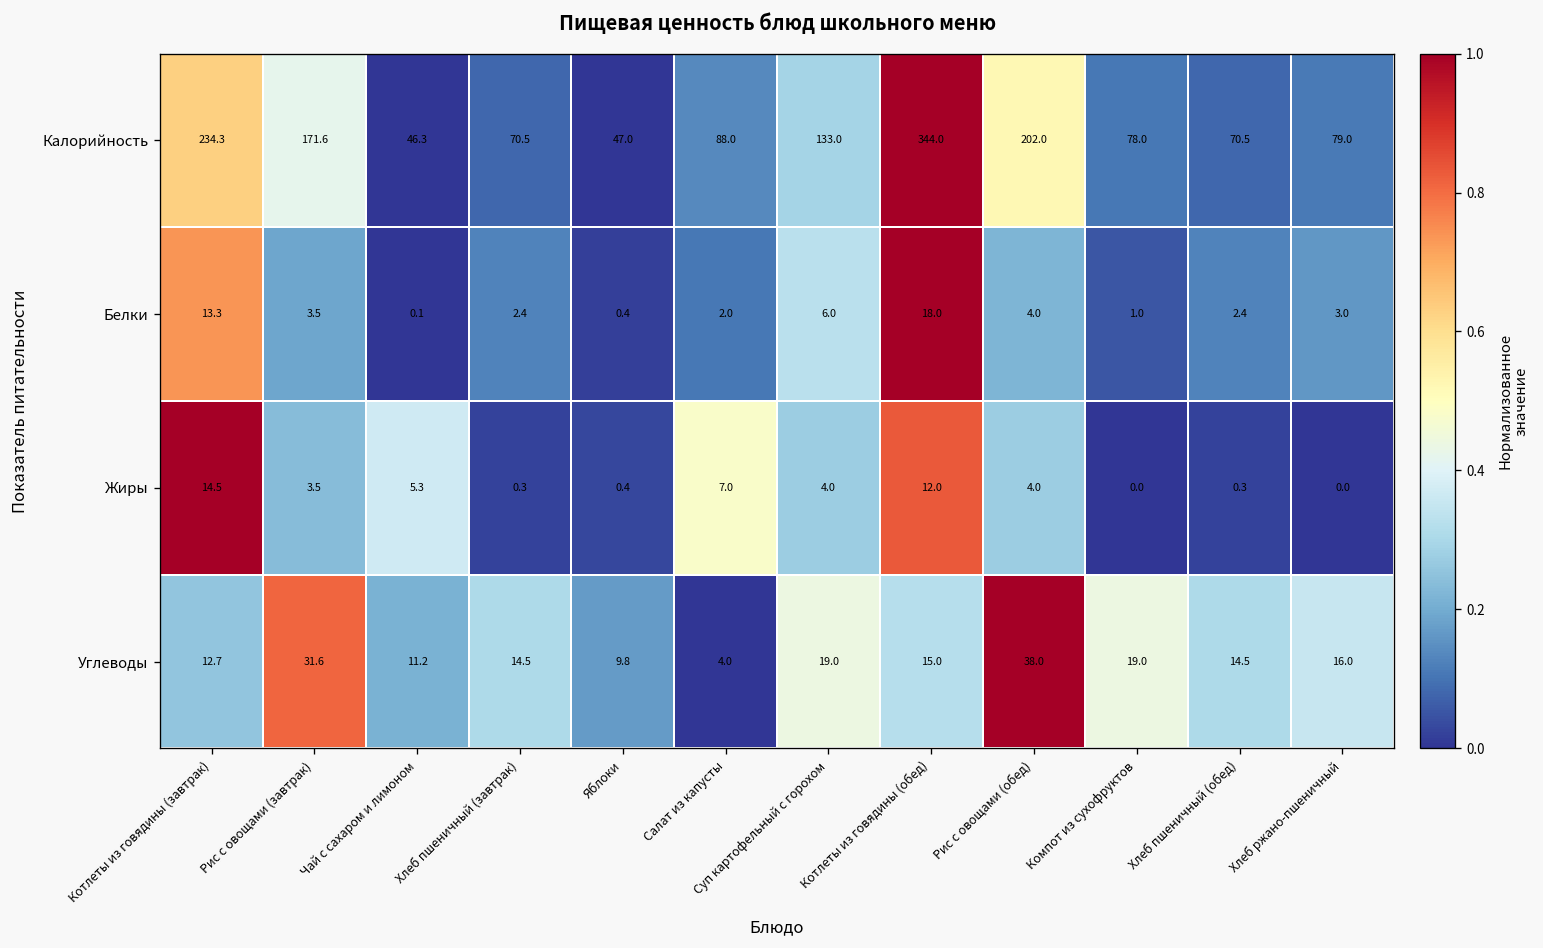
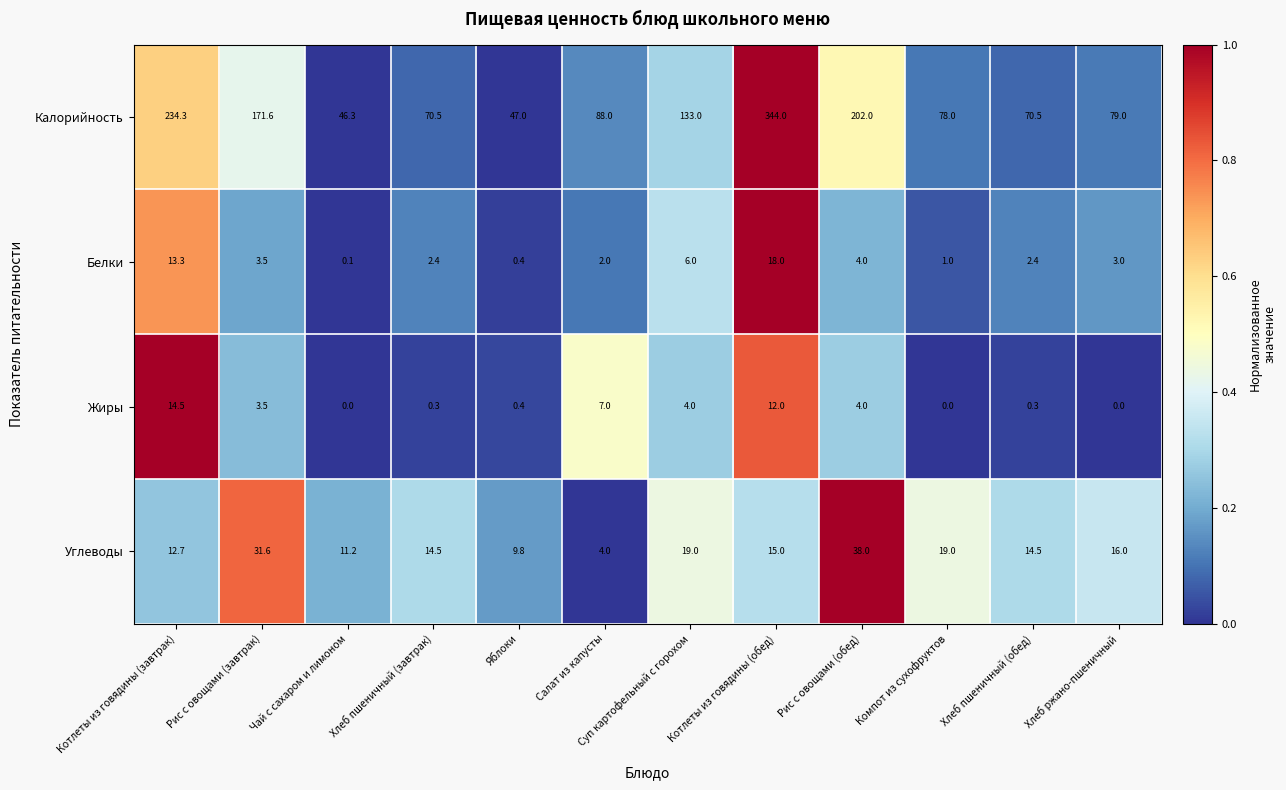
  {
    "Калорийность": {
      "Котлеты из говядины (завтрак)": 234.3,
      "Рис с овощами (завтрак)": 171.6,
      "Чай с сахаром и лимоном": 46.3,
      "Хлеб пшеничный (завтрак)": 70.5,
      "Яблоки": 47.0,
      "Салат из капусты": 88.0,
      "Суп картофельный с горохом": 133.0,
      "Котлеты из говядины (обед)": 344.0,
      "Рис с овощами (обед)": 202.0,
      "Компот из сухофруктов": 78.0,
      "Хлеб пшеничный (обед)": 70.5,
      "Хлеб ржано-пшеничный": 79.0
    },
    "Белки": {
      "Котлеты из говядины (завтрак)": 13.3,
      "Рис с овощами (завтрак)": 3.5,
      "Чай с сахаром и лимоном": 0.1,
      "Хлеб пшеничный (завтрак)": 2.4,
      "Яблоки": 0.4,
      "Салат из капусты": 2.0,
      "Суп картофельный с горохом": 6.0,
      "Котлеты из говядины (обед)": 18.0,
      "Рис с овощами (обед)": 4.0,
      "Компот из сухофруктов": 1.0,
      "Хлеб пшеничный (обед)": 2.4,
      "Хлеб ржано-пшеничный": 3.0
    },
    "Жиры": {
      "Котлеты из говядины (завтрак)": 14.5,
      "Рис с овощами (завтрак)": 3.5,
-     "Чай с сахаром и лимоном": 5.3,
+     "Чай с сахаром и лимоном": 0.0,
      "Хлеб пшеничный (завтрак)": 0.3,
      "Яблоки": 0.4,
      "Салат из капусты": 7.0,
      "Суп картофельный с горохом": 4.0,
      "Котлеты из говядины (обед)": 12.0,
      "Рис с овощами (обед)": 4.0,
      "Компот из сухофруктов": 0.0,
      "Хлеб пшеничный (обед)": 0.3,
      "Хлеб ржано-пшеничный": 0.0
    },
    "Углеводы": {
      "Котлеты из говядины (завтрак)": 12.7,
      "Рис с овощами (завтрак)": 31.6,
      "Чай с сахаром и лимоном": 11.2,
      "Хлеб пшеничный (завтрак)": 14.5,
      "Яблоки": 9.8,
      "Салат из капусты": 4.0,
      "Суп картофельный с горохом": 19.0,
      "Котлеты из говядины (обед)": 15.0,
      "Рис с овощами (обед)": 38.0,
      "Компот из сухофруктов": 19.0,
      "Хлеб пшеничный (обед)": 14.5,
      "Хлеб ржано-пшеничный": 16.0
    }
  }
